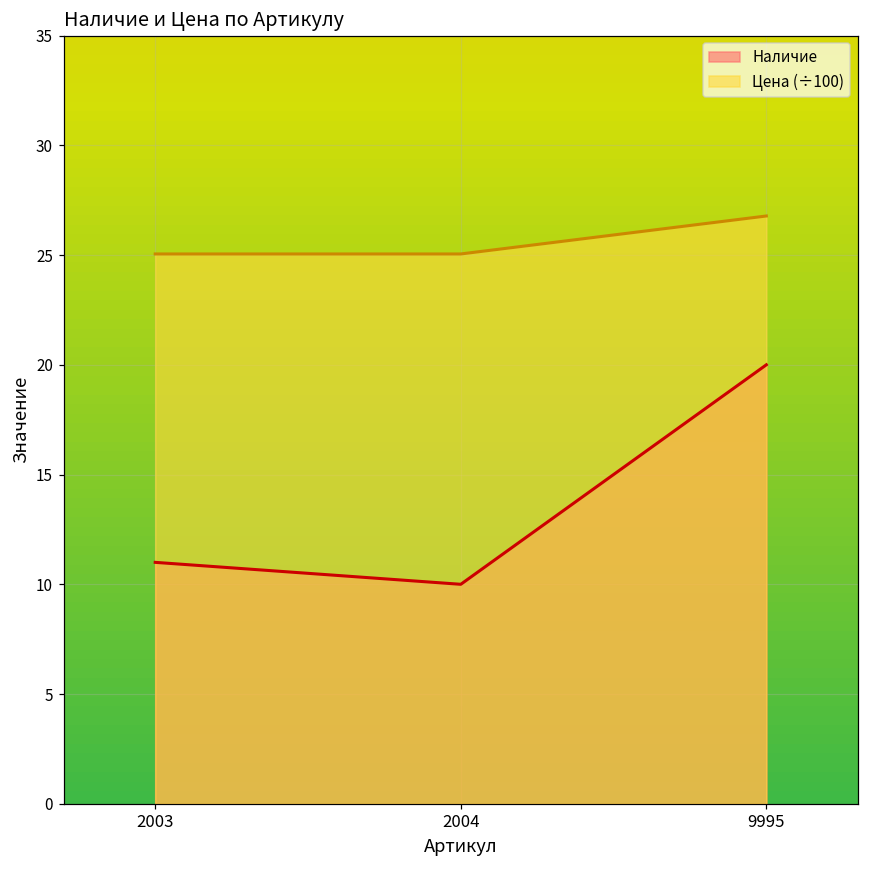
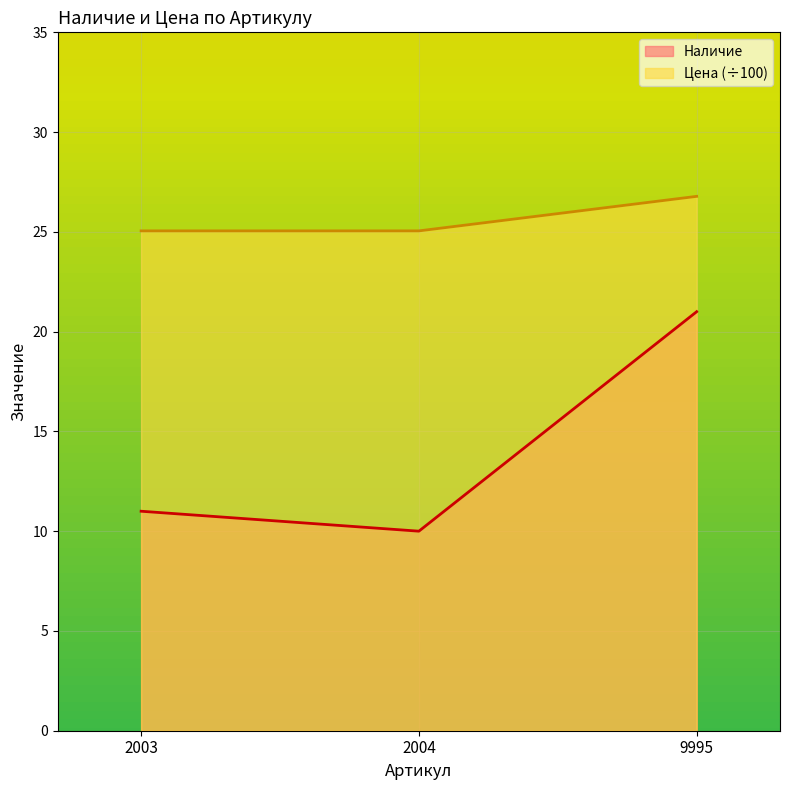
  {
    "Наличие": {
      "2003": 11,
      "2004": 10,
-     "9995": 20
+     "9995": 21
    },
    "Цена (÷100)": {
      "2003": 25,
      "2004": 25,
      "9995": 26.8
    }
  }
